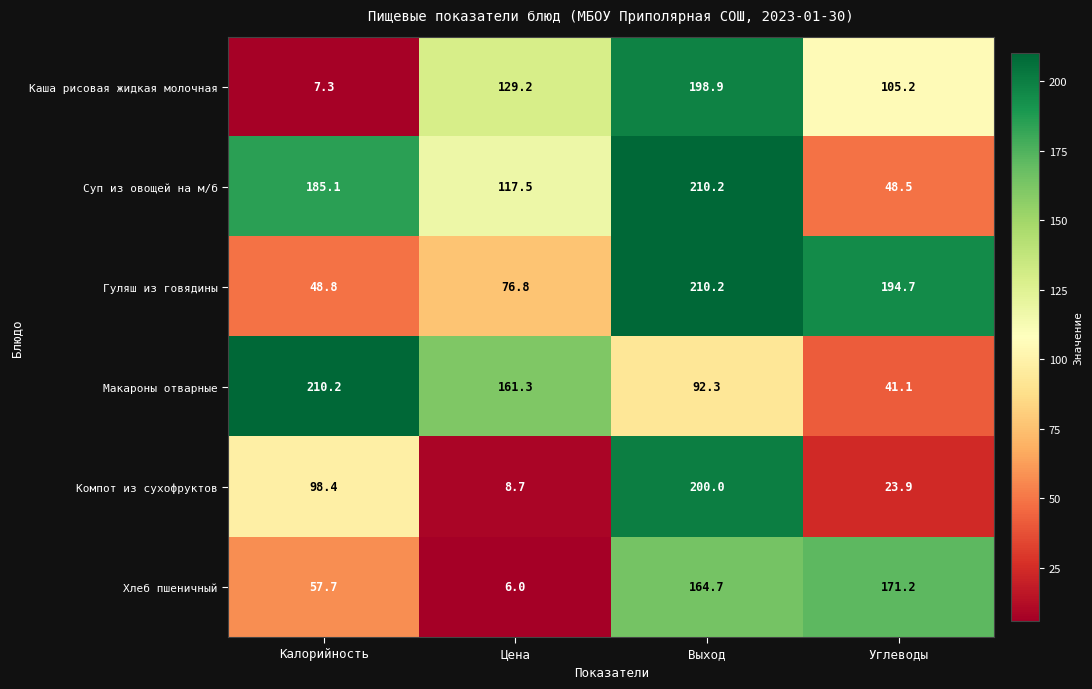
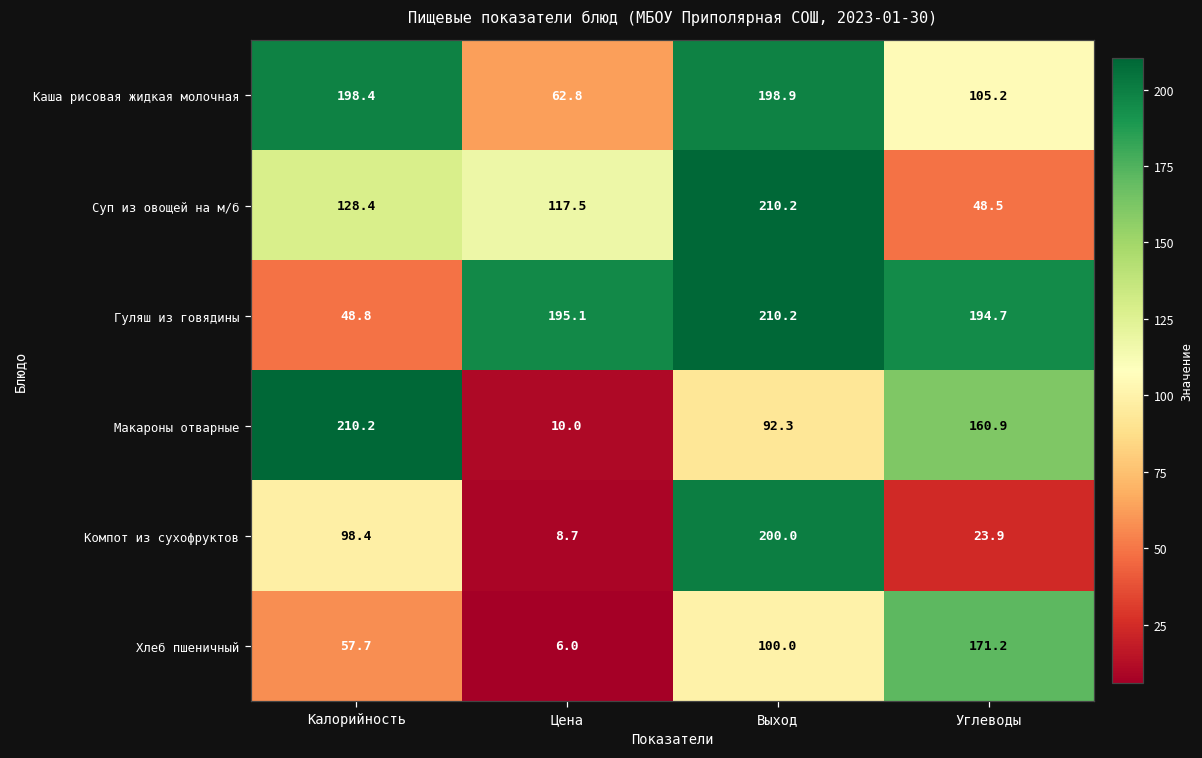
  {
    "Каша рисовая жидкая молочная": {
-     "Калорийность": 7.3,
-     "Цена": 129.2,
+     "Калорийность": 198.4,
+     "Цена": 62.8,
      "Выход": 198.9,
      "Углеводы": 105.2
    },
    "Суп из овощей на м/б": {
-     "Калорийность": 185.1,
+     "Калорийность": 128.4,
      "Цена": 117.5,
      "Выход": 210.2,
      "Углеводы": 48.5
    },
    "Гуляш из говядины": {
      "Калорийность": 48.8,
-     "Цена": 76.8,
+     "Цена": 195.1,
      "Выход": 210.2,
      "Углеводы": 194.7
    },
    "Макароны отварные": {
      "Калорийность": 210.2,
-     "Цена": 161.3,
+     "Цена": 10.0,
      "Выход": 92.3,
-     "Углеводы": 41.1
+     "Углеводы": 160.9
    },
    "Компот из сухофруктов": {
      "Калорийность": 98.4,
      "Цена": 8.7,
      "Выход": 200.0,
      "Углеводы": 23.9
    },
    "Хлеб пшеничный": {
      "Калорийность": 57.7,
      "Цена": 6.0,
-     "Выход": 164.7,
+     "Выход": 100.0,
      "Углеводы": 171.2
    }
  }
